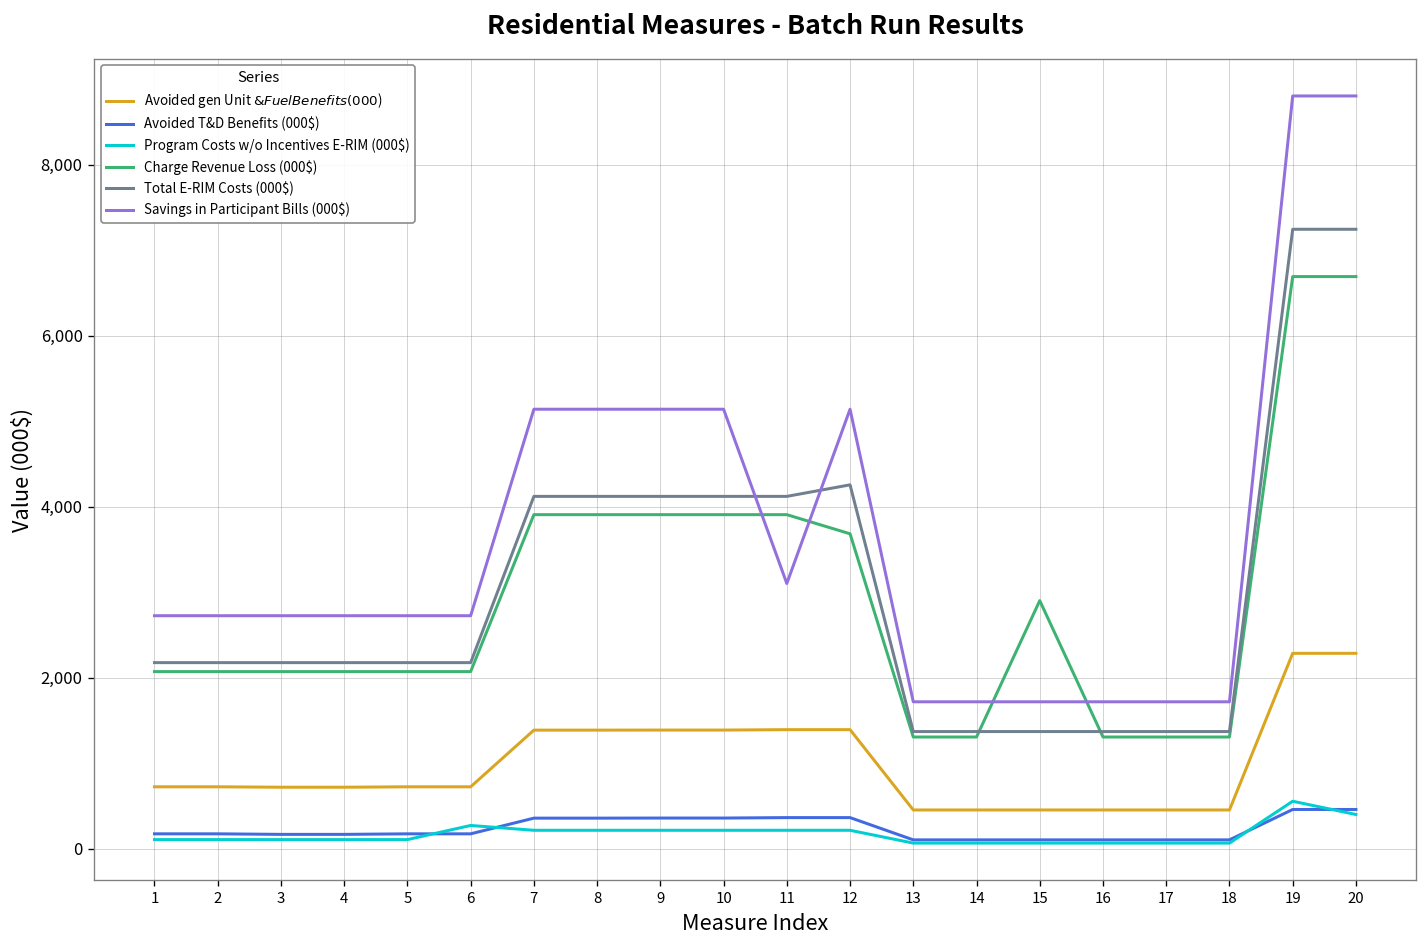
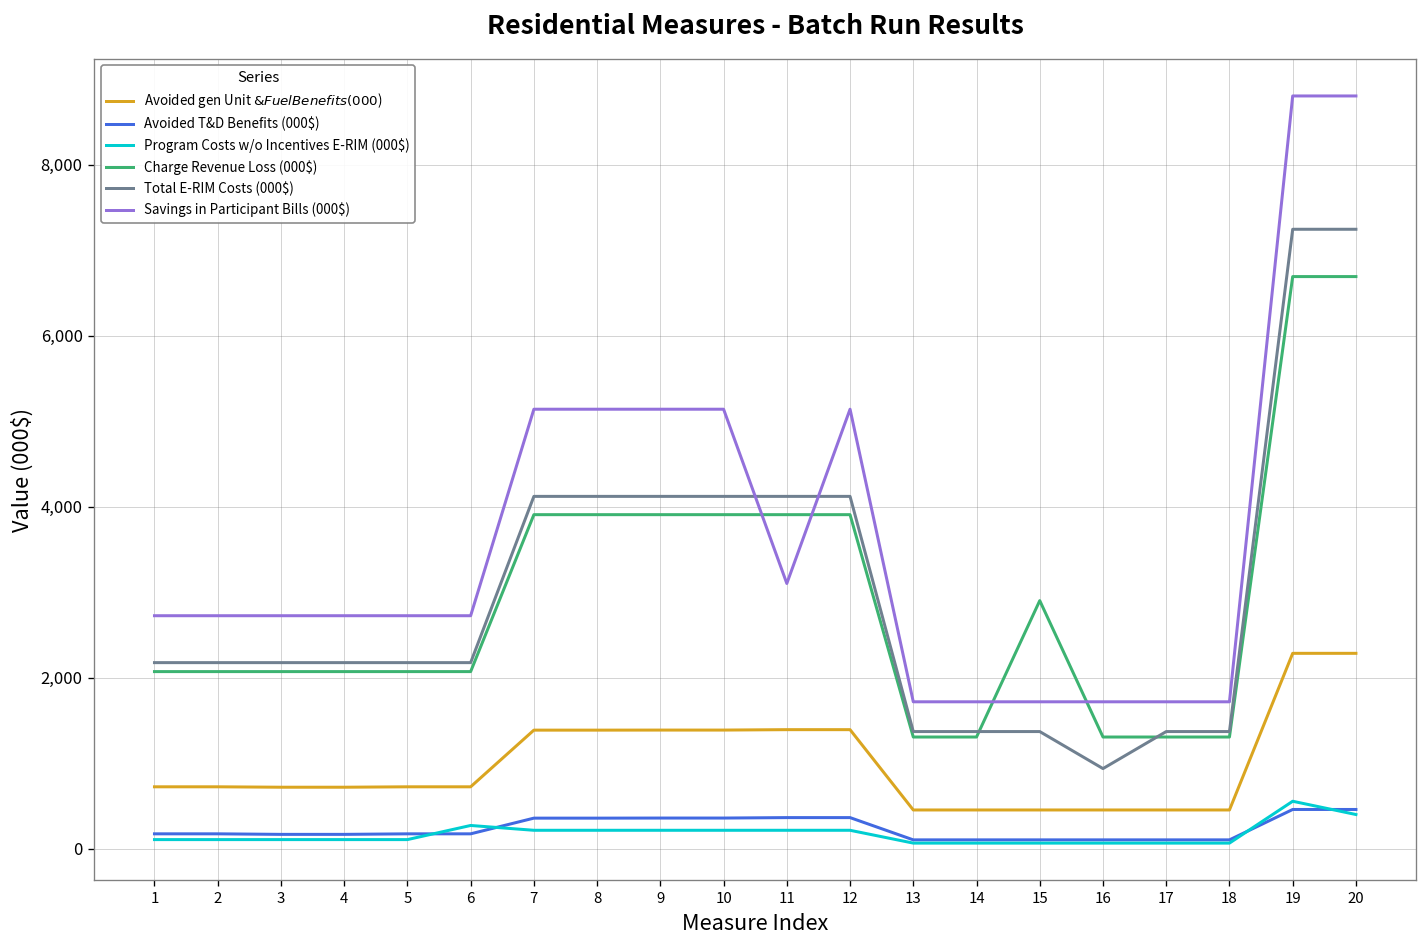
  {
    "Avoided T&D Benefits (000$)": {
      "1": "200",
      "2": "200",
      "3": "200",
      "4": "200",
      "5": "200",
      "6": "200",
      "7": "400",
      "8": "400",
      "9": "400",
      "10": "400",
      "11": "400",
      "12": "400",
      "13": "100",
      "14": "100",
      "15": "100",
      "16": "100",
      "17": "100",
      "18": "100",
      "19": "500",
      "20": "500"
    },
    "Program Costs w/o Incentives E-RIM (000$)": {
      "1": "100",
      "2": "100",
      "3": "100",
      "4": "100",
      "5": "100",
      "6": "300",
      "7": "200",
      "8": "200",
      "9": "200",
      "10": "200",
      "11": "200",
      "12": "200",
      "13": "100",
      "14": "100",
      "15": "100",
      "16": "100",
      "17": "100",
      "18": "100",
      "19": "600",
      "20": "400"
    },
    "Charge Revenue Loss (000$)": {
      "1": "2,100",
      "2": "2,100",
      "3": "2,100",
      "4": "2,100",
      "5": "2,100",
      "6": "2,100",
      "7": "3,900",
      "8": "3,900",
      "9": "3,900",
      "10": "3,900",
      "11": "3,900",
-     "12": "3,700",
+     "12": "3,900",
      "13": "1,300",
      "14": "1,300",
      "15": "2,900",
      "16": "1,300",
      "17": "1,300",
      "18": "1,300",
      "19": "6,700",
      "20": "6,700"
    },
    "Total E-RIM Costs (000$)": {
      "1": "2,200",
      "2": "2,200",
      "3": "2,200",
      "4": "2,200",
      "5": "2,200",
      "6": "2,200",
      "7": "4,100",
      "8": "4,100",
      "9": "4,100",
      "10": "4,100",
      "11": "4,100",
-     "12": "4,300",
+     "12": "4,100",
      "13": "1,400",
      "14": "1,400",
      "15": "1,400",
-     "16": "1,400",
+     "16": "900",
      "17": "1,400",
      "18": "1,400",
      "19": "7,200",
      "20": "7,200"
    },
    "Savings in Participant Bills (000$)": {
      "1": "2,700",
      "2": "2,700",
      "3": "2,700",
      "4": "2,700",
      "5": "2,700",
      "6": "2,700",
      "7": "5,100",
      "8": "5,100",
      "9": "5,100",
      "10": "5,100",
      "11": "3,100",
      "12": "5,100",
      "13": "1,700",
      "14": "1,700",
      "15": "1,700",
      "16": "1,700",
      "17": "1,700",
      "18": "1,700",
      "19": "8,800",
      "20": "8,800"
    }
  }
